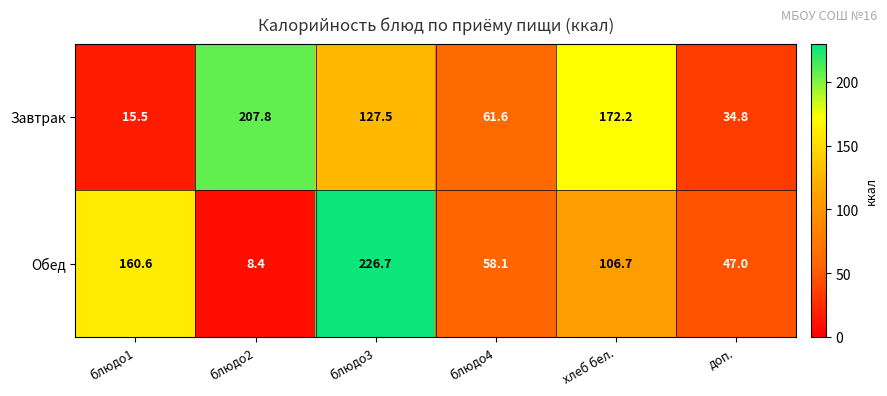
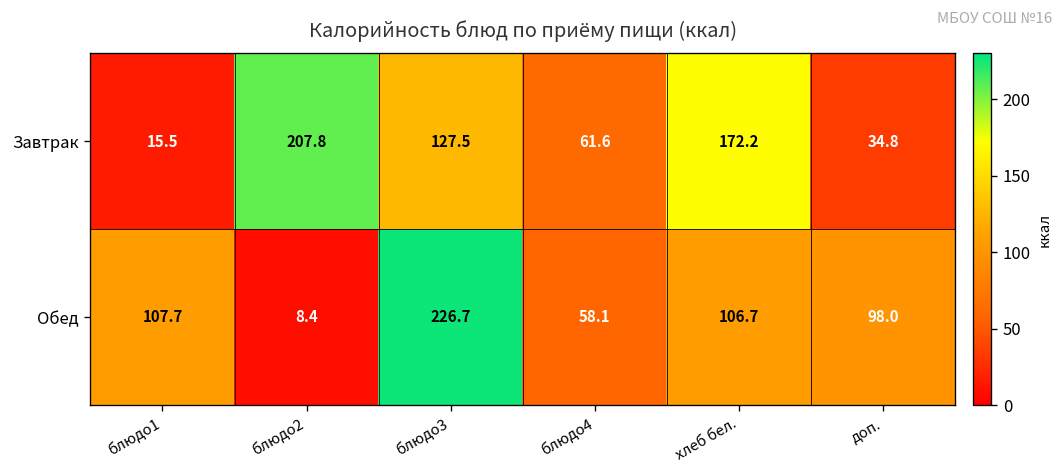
  {
    "Завтрак": {
      "блюдо1": 15.5,
      "блюдо2": 207.8,
      "блюдо3": 127.5,
      "блюдо4": 61.6,
      "хлеб бел.": 172.2,
      "доп.": 34.8
    },
    "Обед": {
-     "блюдо1": 160.6,
+     "блюдо1": 107.7,
      "блюдо2": 8.4,
      "блюдо3": 226.7,
      "блюдо4": 58.1,
      "хлеб бел.": 106.7,
-     "доп.": 47.0
+     "доп.": 98.0
    }
  }
